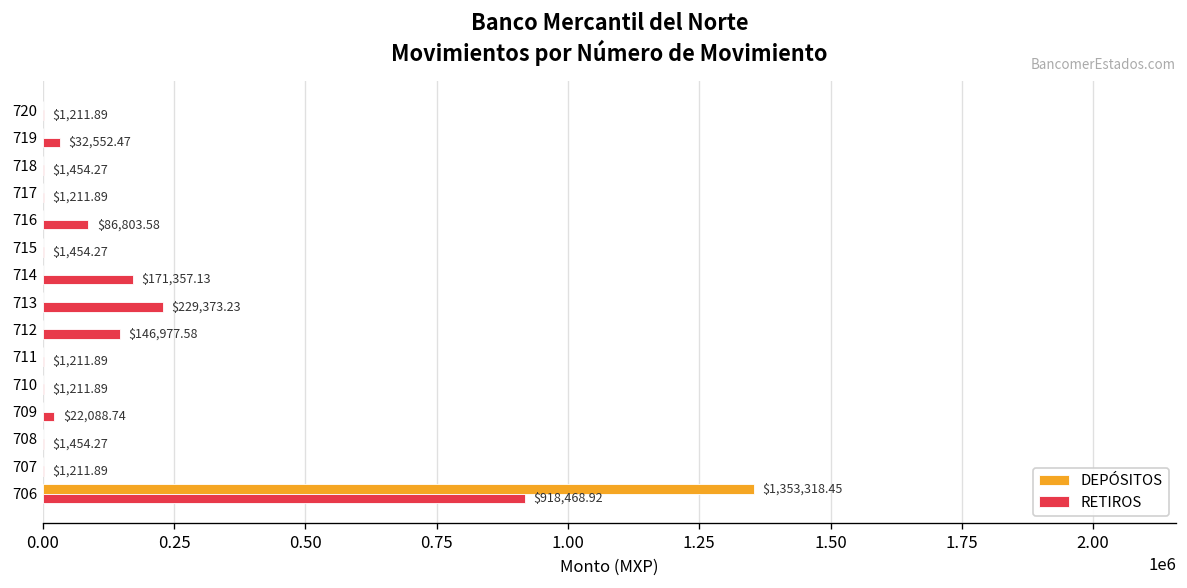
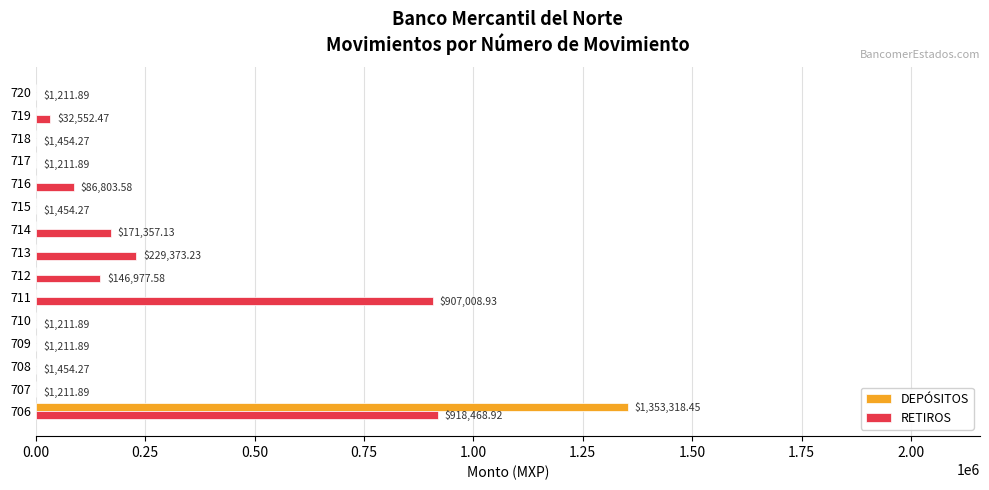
  {
    "DEPÓSITOS": {
      "706": "$1,353,318.45"
    },
    "RETIROS": {
      "720": "$1,211.89",
      "719": "$32,552.47",
      "718": "$1,454.27",
      "717": "$1,211.89",
      "716": "$86,803.58",
      "715": "$1,454.27",
      "714": "$171,357.13",
      "713": "$229,373.23",
      "712": "$146,977.58",
-     "711": "$1,211.89",
+     "711": "$907,008.93",
      "710": "$1,211.89",
-     "709": "$22,088.74",
+     "709": "$1,211.89",
      "708": "$1,454.27",
      "707": "$1,211.89",
      "706": "$918,468.92"
    }
  }
